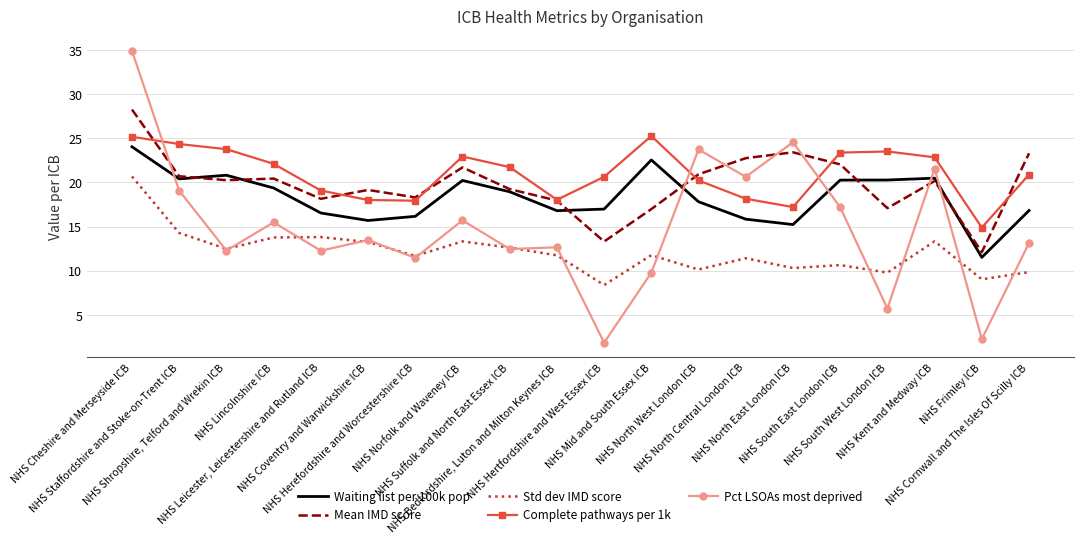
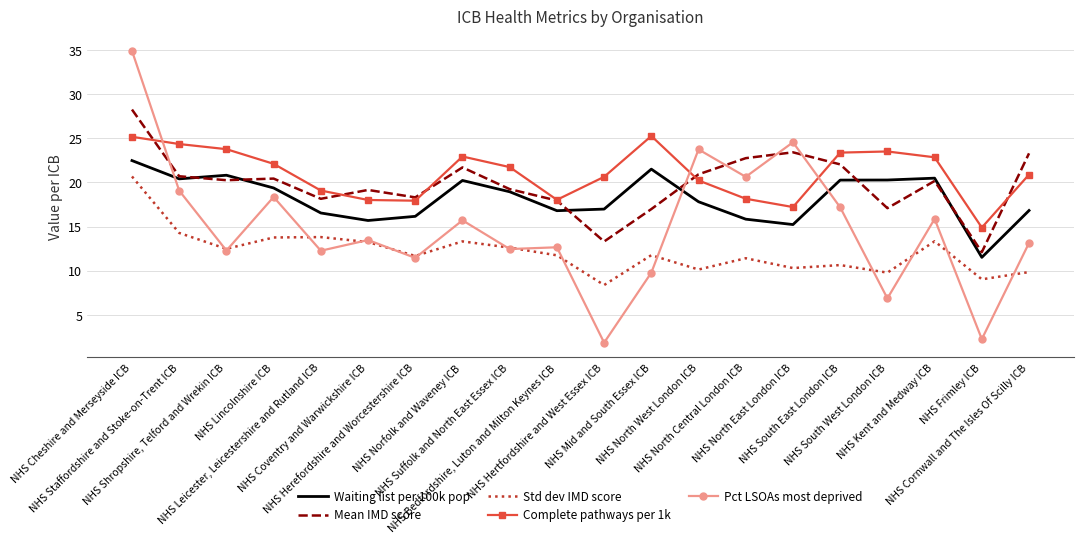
  {
    "Waiting list per 100k pop": {
-     "NHS Cheshire and Merseyside ICB": 24,
+     "NHS Cheshire and Merseyside ICB": 22,
      "NHS Staffordshire and Stoke-on-Trent ICB": 20,
      "NHS Shropshire, Telford and Wrekin ICB": 21,
      "NHS Lincolnshire ICB": 19,
      "NHS Leicester, Leicestershire and Rutland ICB": 17,
      "NHS Coventry and Warwickshire ICB": 16,
      "NHS Herefordshire and Worcestershire ICB": 16,
      "NHS Norfolk and Waveney ICB": 20,
      "NHS Suffolk and North East Essex ICB": 19,
      "NHS Bedfordshire, Luton and Milton Keynes ICB": 17,
      "NHS Hertfordshire and West Essex ICB": 17,
-     "NHS Mid and South Essex ICB": 23,
+     "NHS Mid and South Essex ICB": 22,
      "NHS North West London ICB": 18,
      "NHS North Central London ICB": 16,
      "NHS North East London ICB": 15,
      "NHS South East London ICB": 20,
      "NHS South West London ICB": 20,
      "NHS Kent and Medway ICB": 20,
      "NHS Frimley ICB": 12,
      "NHS Cornwall and The Isles Of Scilly ICB": 17
    },
    "Mean IMD score": {
      "NHS Cheshire and Merseyside ICB": 28,
      "NHS Staffordshire and Stoke-on-Trent ICB": 21,
      "NHS Shropshire, Telford and Wrekin ICB": 20,
      "NHS Lincolnshire ICB": 20,
      "NHS Leicester, Leicestershire and Rutland ICB": 18,
      "NHS Coventry and Warwickshire ICB": 19,
      "NHS Herefordshire and Worcestershire ICB": 18,
      "NHS Norfolk and Waveney ICB": 22,
      "NHS Suffolk and North East Essex ICB": 19,
      "NHS Hertfordshire and West Essex ICB": 13,
      "NHS Mid and South Essex ICB": 17,
      "NHS North West London ICB": 21,
      "NHS North Central London ICB": 23,
      "NHS North East London ICB": 23,
      "NHS South East London ICB": 22,
      "NHS South West London ICB": 17,
      "NHS Kent and Medway ICB": 20,
      "NHS Frimley ICB": 12,
      "NHS Cornwall and The Isles Of Scilly ICB": 23
    },
    "Pct LSOAs most deprived": {
      "NHS Cheshire and Merseyside ICB": 35,
      "NHS Staffordshire and Stoke-on-Trent ICB": 19,
-     "NHS Lincolnshire ICB": 15,
+     "NHS Lincolnshire ICB": 18,
      "NHS Leicester, Leicestershire and Rutland ICB": 12,
      "NHS Norfolk and Waveney ICB": 16,
      "NHS Bedfordshire, Luton and Milton Keynes ICB": 13,
      "NHS Hertfordshire and West Essex ICB": 2,
      "NHS Mid and South Essex ICB": 10,
      "NHS North West London ICB": 24,
      "NHS North Central London ICB": 21,
      "NHS North East London ICB": 25,
      "NHS South East London ICB": 17,
-     "NHS South West London ICB": 6,
-     "NHS Kent and Medway ICB": 22,
+     "NHS South West London ICB": 7,
+     "NHS Kent and Medway ICB": 16,
      "NHS Frimley ICB": 2,
      "NHS Cornwall and The Isles Of Scilly ICB": 13
    }
  }
